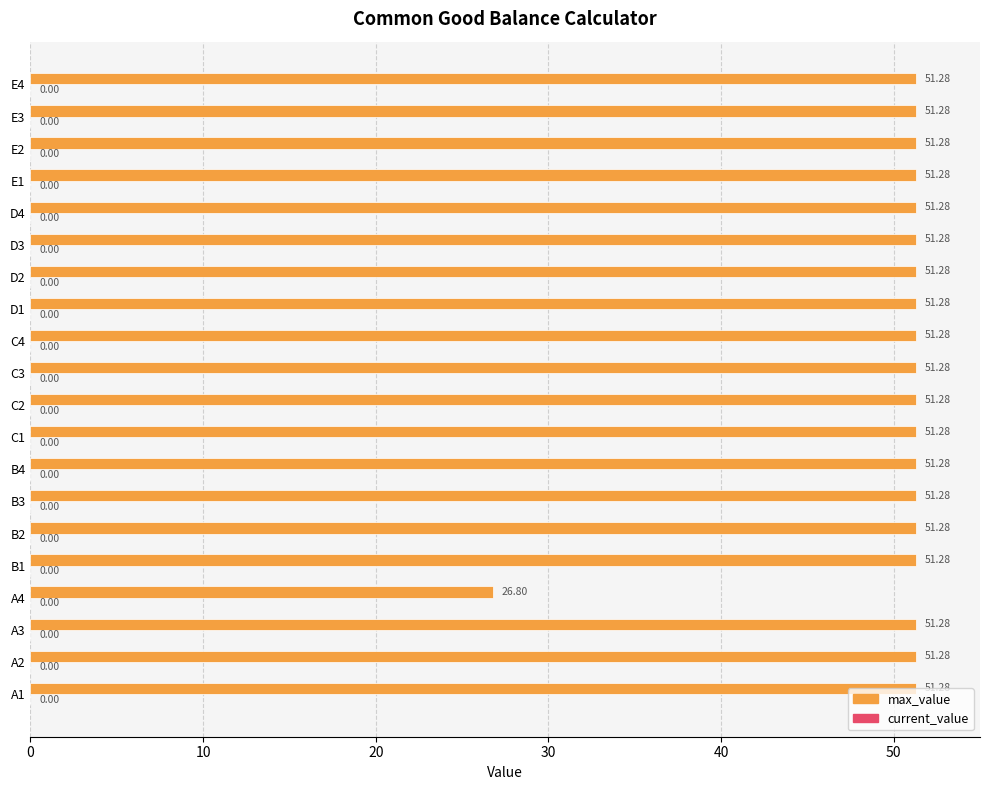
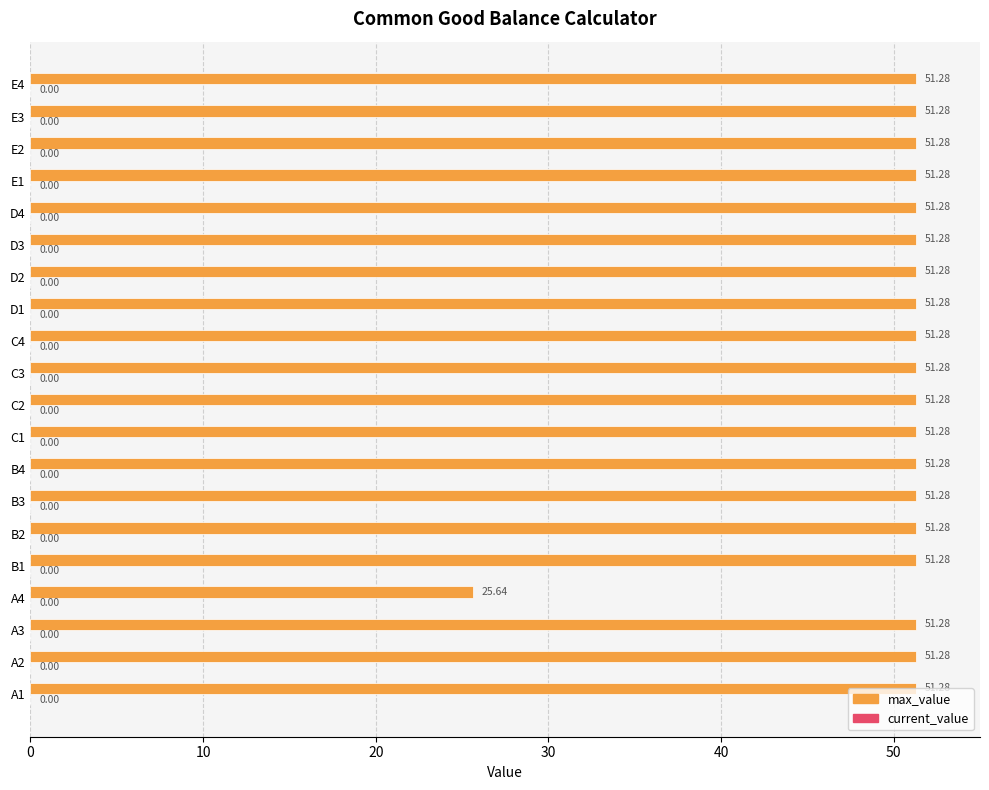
  {
    "max_value": {
      "E4": 51.28,
      "E3": 51.28,
      "E2": 51.28,
      "E1": 51.28,
      "D4": 51.28,
      "D3": 51.28,
      "D2": 51.28,
      "D1": 51.28,
      "C4": 51.28,
      "C3": 51.28,
      "C2": 51.28,
      "C1": 51.28,
      "B4": 51.28,
      "B3": 51.28,
      "B2": 51.28,
      "B1": 51.28,
-     "A4": 26.80,
+     "A4": 25.64,
      "A3": 51.28,
      "A2": 51.28
    },
    "current_value": {
      "E4": 0.00,
      "E3": 0.00,
      "E2": 0.00,
      "E1": 0.00,
      "D4": 0.00,
      "D3": 0.00,
      "D2": 0.00,
      "D1": 0.00,
      "C4": 0.00,
      "C3": 0.00,
      "C2": 0.00,
      "C1": 0.00,
      "B4": 0.00,
      "B3": 0.00,
      "B2": 0.00,
      "B1": 0.00,
      "A4": 0.00,
      "A3": 0.00,
      "A2": 0.00,
      "A1": 0.00
    }
  }
